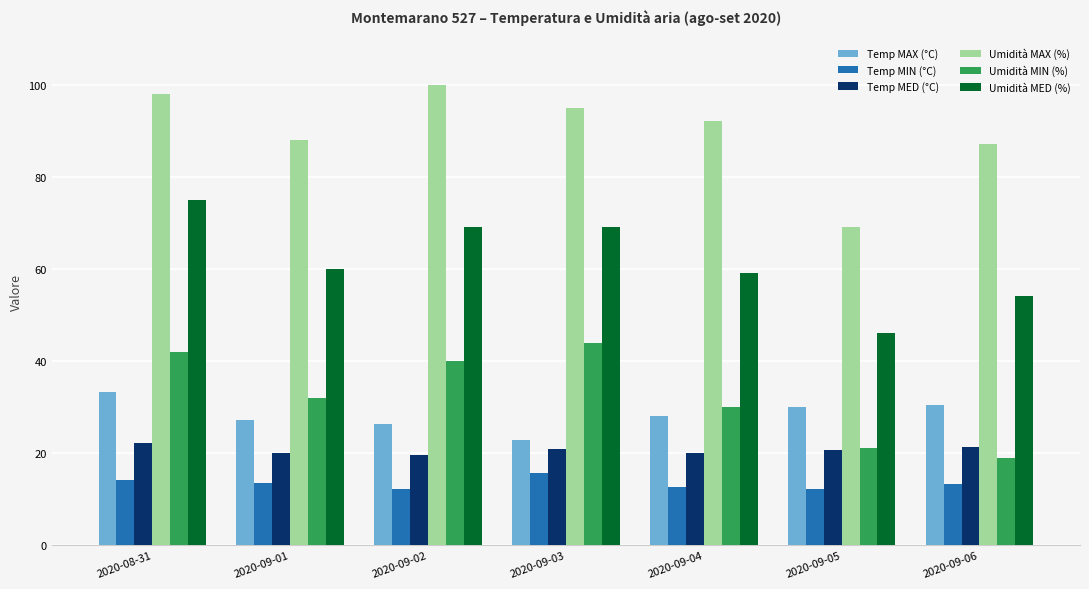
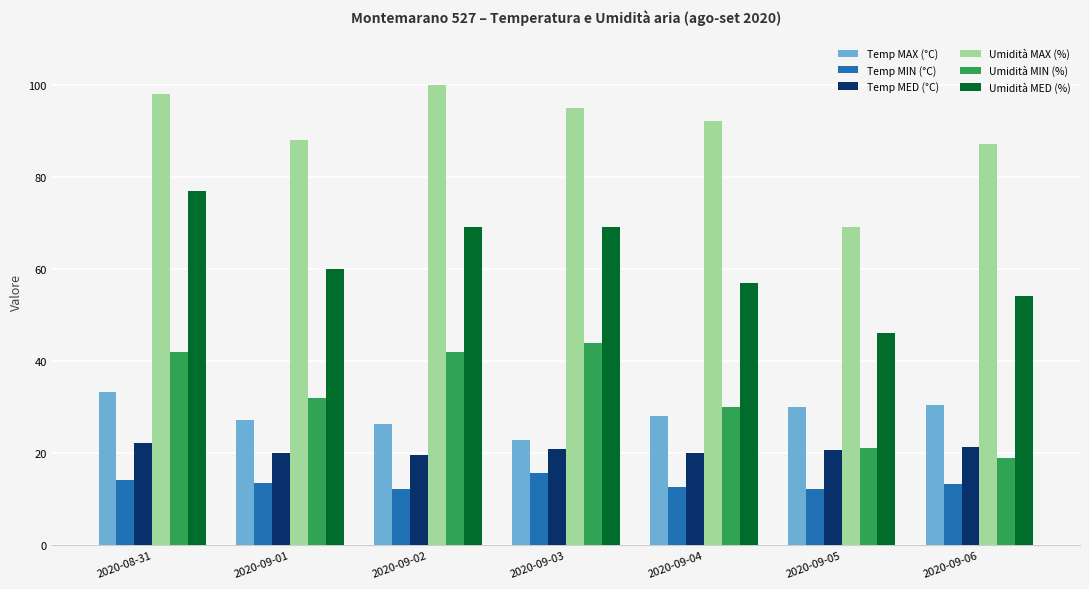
  {
    "Temp MAX (°C)": {
      "2020-08-31": 33,
      "2020-09-01": 27,
      "2020-09-02": 26,
      "2020-09-03": 23,
      "2020-09-04": 28,
      "2020-09-05": 30,
      "2020-09-06": 30
    },
    "Temp MIN (°C)": {
      "2020-08-31": 14,
      "2020-09-01": 14,
      "2020-09-02": 12,
      "2020-09-03": 16,
      "2020-09-04": 13,
      "2020-09-05": 12,
      "2020-09-06": 13
    },
    "Temp MED (°C)": {
      "2020-08-31": 22,
      "2020-09-01": 20,
      "2020-09-02": 20,
      "2020-09-03": 21,
      "2020-09-04": 20,
      "2020-09-05": 21,
      "2020-09-06": 21
    },
    "Umidità MAX (%)": {
      "2020-08-31": 98,
      "2020-09-01": 88,
      "2020-09-02": 100,
      "2020-09-03": 95,
      "2020-09-04": 92,
      "2020-09-05": 69,
      "2020-09-06": 87
    },
    "Umidità MIN (%)": {
      "2020-08-31": 42,
      "2020-09-01": 32,
-     "2020-09-02": 40,
+     "2020-09-02": 42,
      "2020-09-03": 44,
      "2020-09-04": 30,
      "2020-09-05": 21,
      "2020-09-06": 19
    },
    "Umidità MED (%)": {
-     "2020-08-31": 75,
+     "2020-08-31": 77,
      "2020-09-01": 60,
      "2020-09-02": 69,
      "2020-09-03": 69,
-     "2020-09-04": 59,
+     "2020-09-04": 57,
      "2020-09-05": 46,
      "2020-09-06": 54
    }
  }
